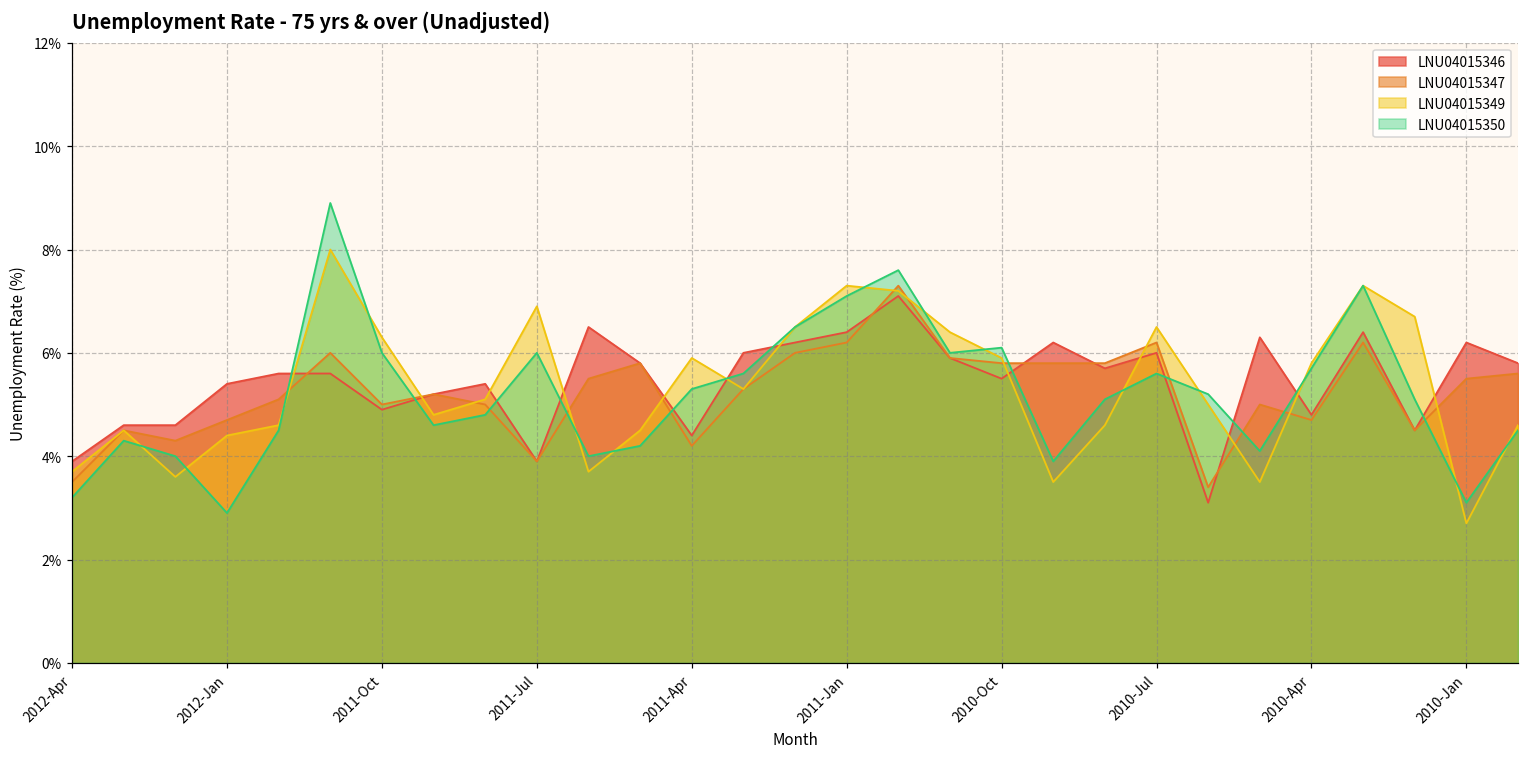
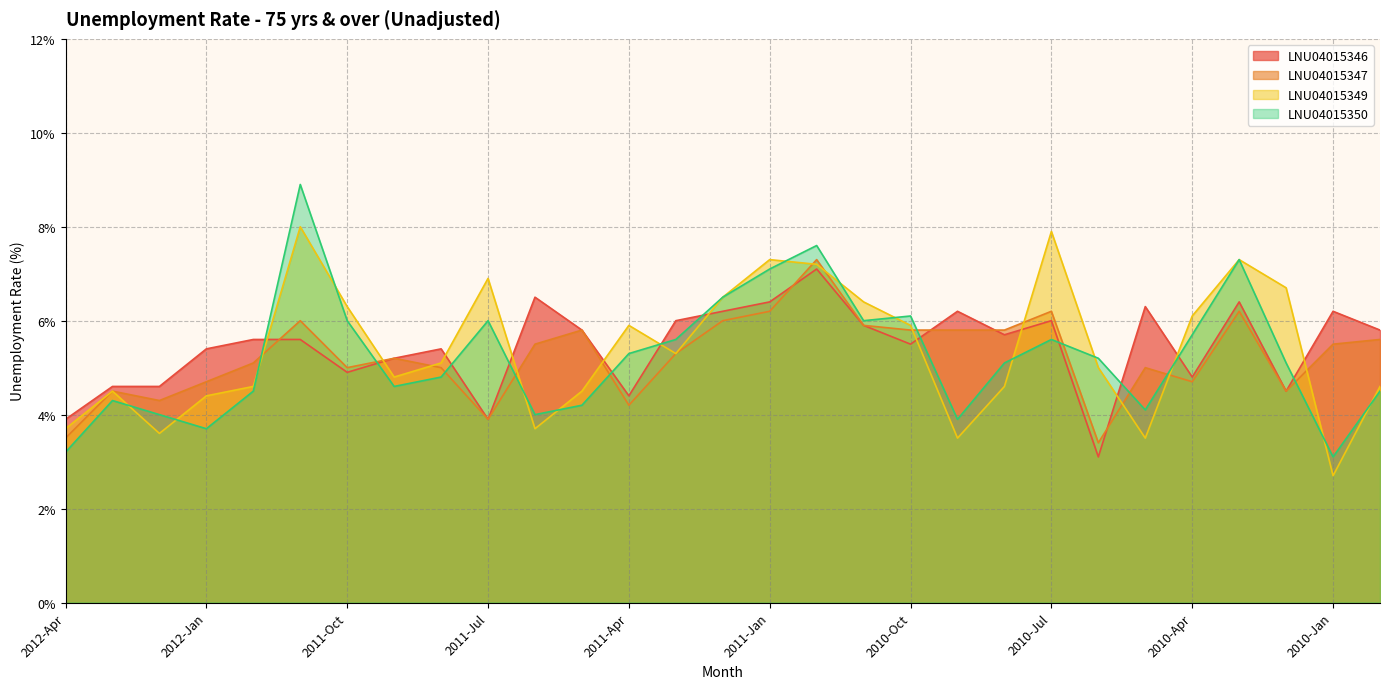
  {
    "LNU04015349": {
      "2012-Apr": "3.7%",
      "2012-Jan": "4.4%",
      "2011-Oct": "6.3%",
      "2011-Jul": "6.9%",
      "2011-Apr": "5.9%",
      "2011-Jan": "7.3%",
      "2010-Oct": "5.9%",
-     "2010-Jul": "6.5%",
-     "2010-Apr": "5.8%",
+     "2010-Jul": "7.9%",
+     "2010-Apr": "6.1%",
      "2010-Jan": "2.7%"
    },
    "LNU04015350": {
      "2012-Apr": "3.2%",
-     "2012-Jan": "2.9%",
+     "2012-Jan": "3.7%",
      "2011-Oct": "6.0%",
      "2011-Jul": "6.0%",
      "2011-Apr": "5.3%",
      "2011-Jan": "7.1%",
      "2010-Oct": "6.1%",
      "2010-Jul": "5.6%",
      "2010-Apr": "5.7%",
      "2010-Jan": "3.1%"
    }
  }
